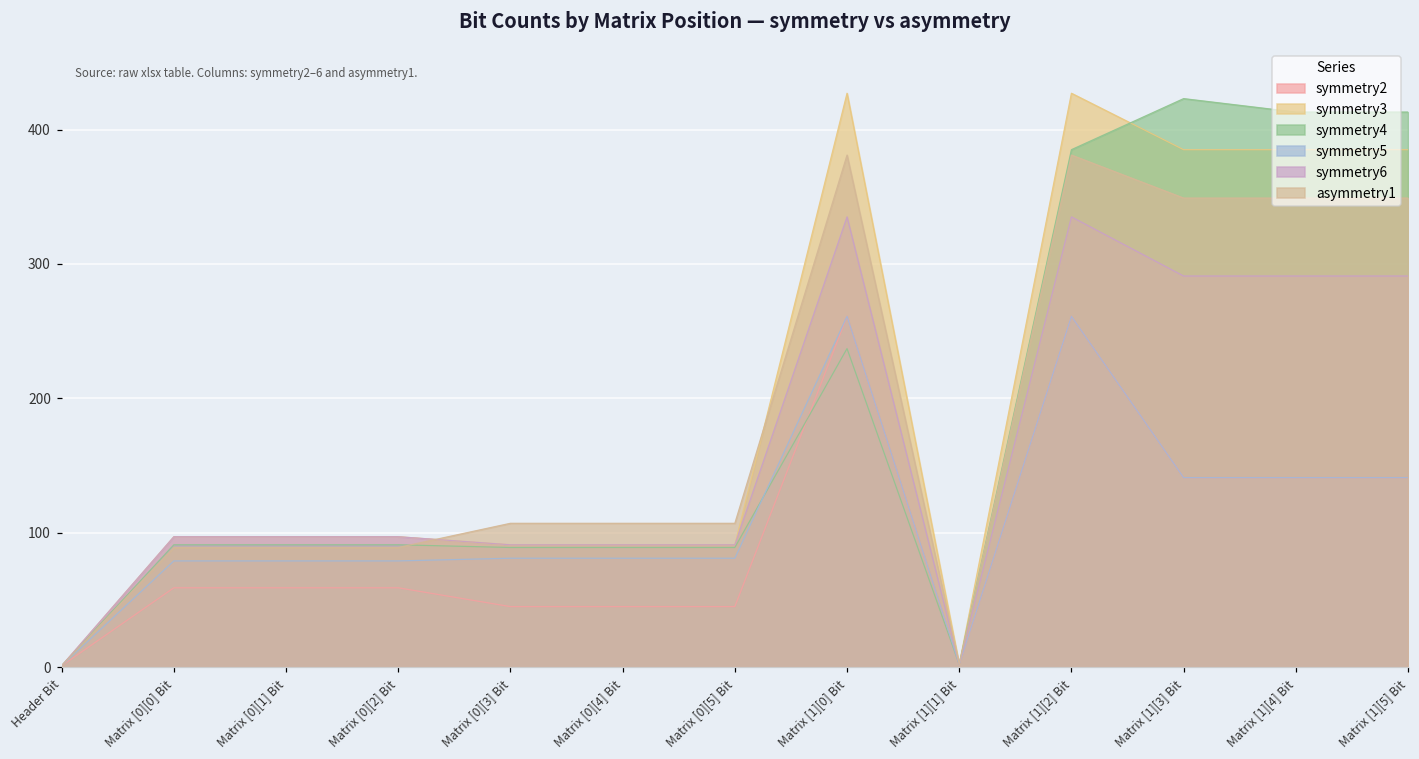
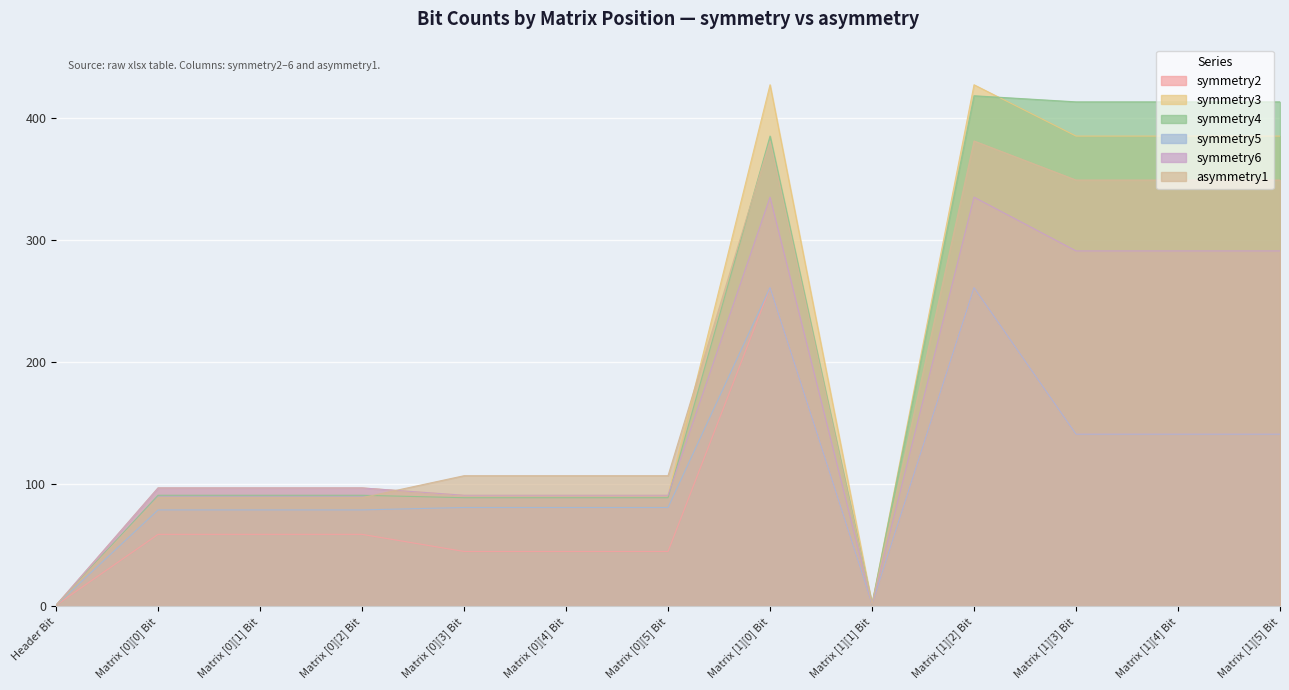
  {
    "symmetry4": {
-     "Matrix [1][0] Bit": 237,
-     "Matrix [1][2] Bit": 385,
-     "Matrix [1][3] Bit": 423,
+     "Matrix [1][0] Bit": 385,
+     "Matrix [1][2] Bit": 418,
+     "Matrix [1][3] Bit": 413,
      "Matrix [1][5] Bit": 413
    }
  }
